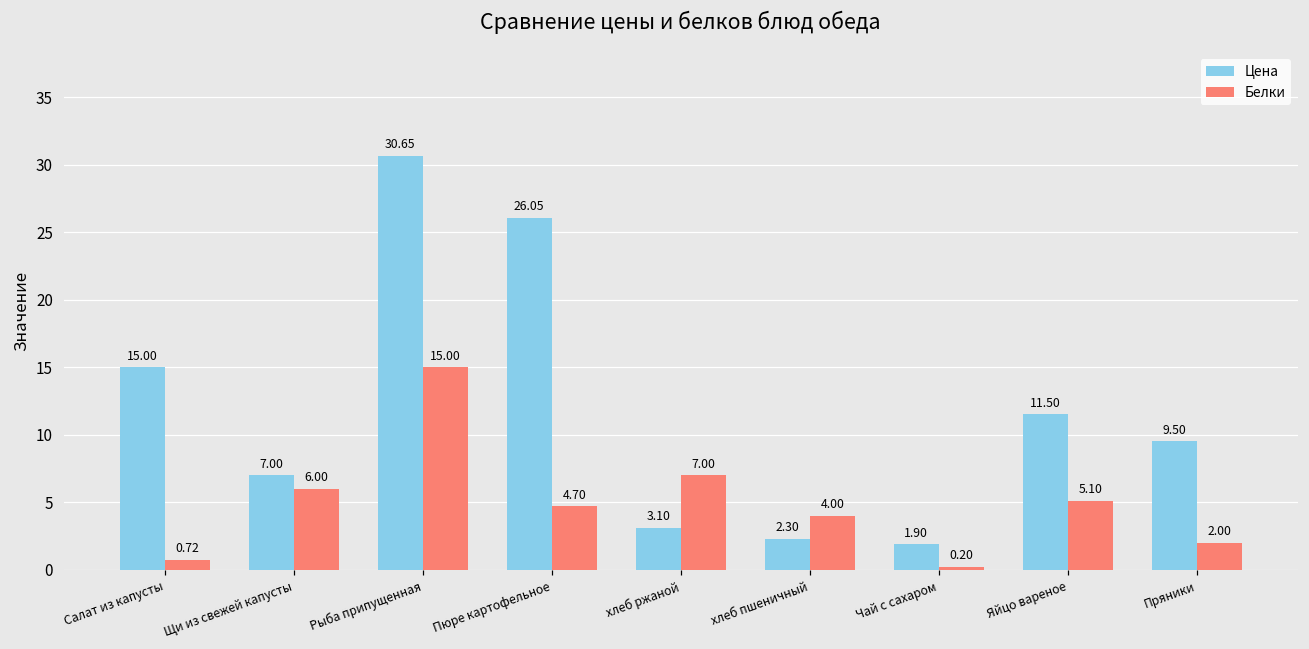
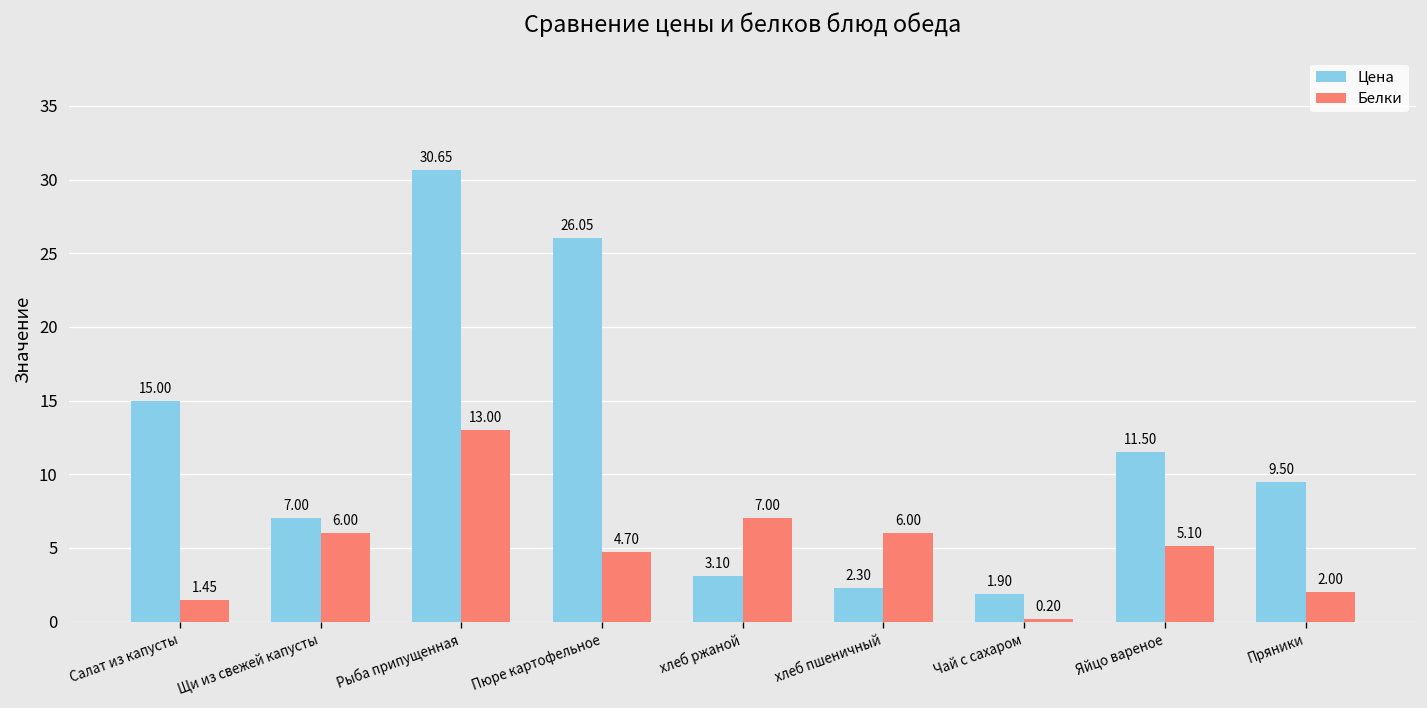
  {
    "Цена": {
      "Салат из капусты": 15.00,
      "Щи из свежей капусты": 7.00,
      "Рыба припущенная": 30.65,
      "Пюре картофельное": 26.05,
      "хлеб ржаной": 3.10,
      "хлеб пшеничный": 2.30,
      "Чай с сахаром": 1.90,
      "Яйцо вареное": 11.50,
      "Пряники": 9.50
    },
    "Белки": {
-     "Салат из капусты": 0.72,
+     "Салат из капусты": 1.45,
      "Щи из свежей капусты": 6.00,
-     "Рыба припущенная": 15.00,
+     "Рыба припущенная": 13.00,
      "Пюре картофельное": 4.70,
      "хлеб ржаной": 7.00,
-     "хлеб пшеничный": 4.00,
+     "хлеб пшеничный": 6.00,
      "Чай с сахаром": 0.20,
      "Яйцо вареное": 5.10,
      "Пряники": 2.00
    }
  }
